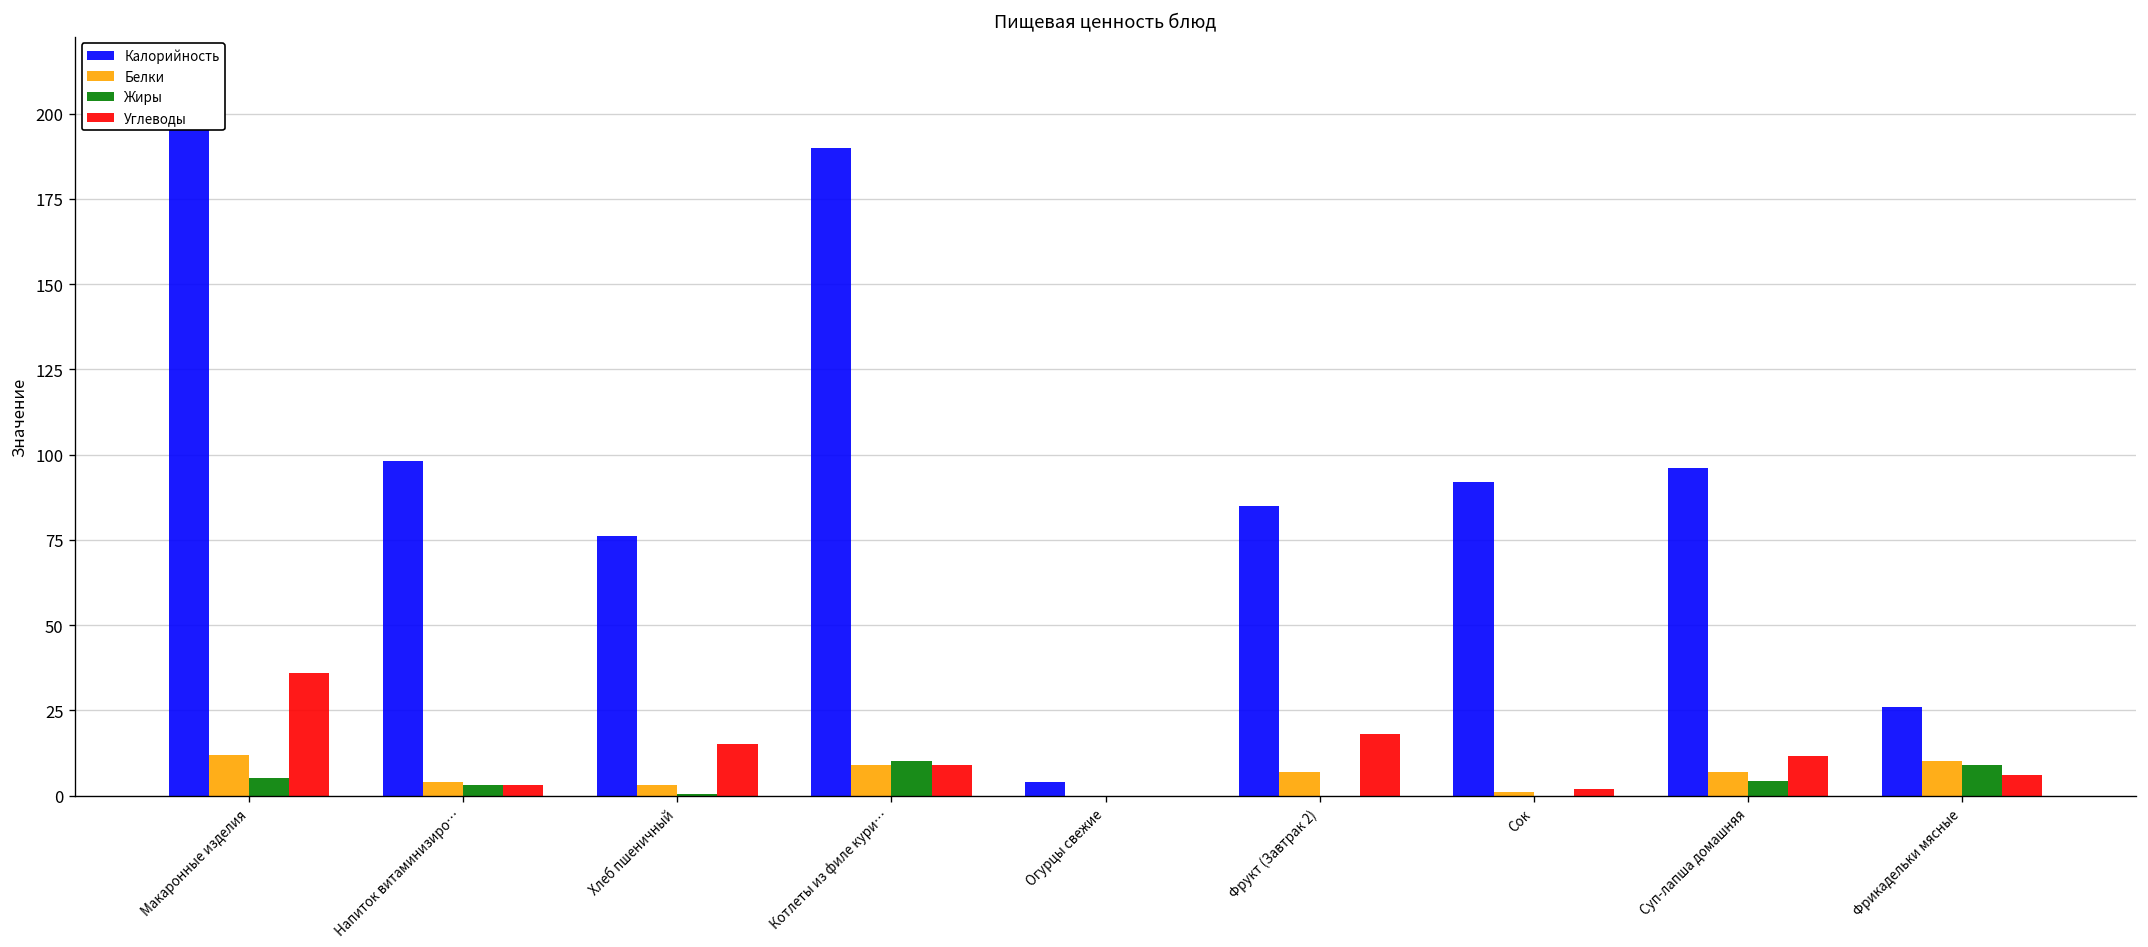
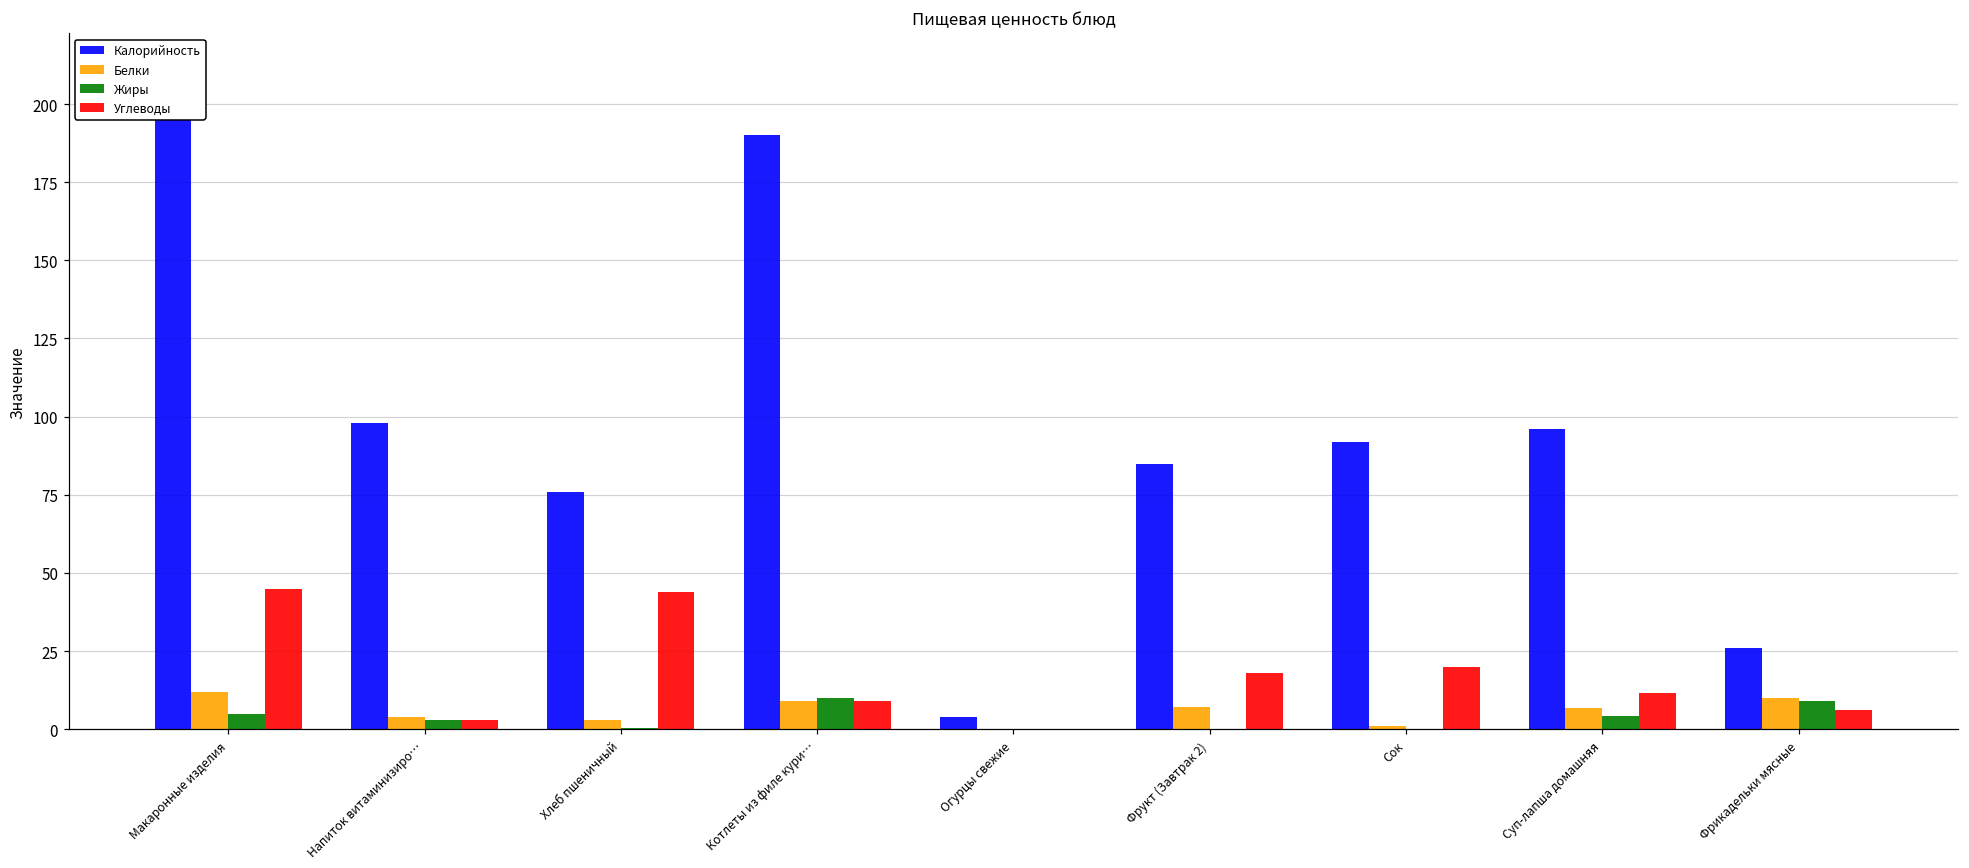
  {
    "Калорийность": {
      "Напиток витаминизиро…": 98,
      "Хлеб пшеничный": 76,
      "Котлеты из филе кури…": 190,
      "Огурцы свежие": 4,
      "Фрукт (Завтрак 2)": 85,
      "Сок": 92,
      "Суп-лапша домашняя": 96,
      "Фрикадельки мясные": 26
    },
    "Белки": {
      "Макаронные изделия": 12,
      "Напиток витаминизиро…": 4,
      "Хлеб пшеничный": 3,
      "Котлеты из филе кури…": 9,
      "Огурцы свежие": 0,
      "Фрукт (Завтрак 2)": 7,
      "Сок": 1,
      "Суп-лапша домашняя": 7,
      "Фрикадельки мясные": 10
    },
    "Жиры": {
      "Макаронные изделия": 5,
      "Напиток витаминизиро…": 3,
      "Котлеты из филе кури…": 10,
      "Огурцы свежие": 0,
      "Фрукт (Завтрак 2)": 0,
      "Сок": 0,
      "Суп-лапша домашняя": 4,
      "Фрикадельки мясные": 9
    },
    "Углеводы": {
-     "Макаронные изделия": 36,
+     "Макаронные изделия": 45,
      "Напиток витаминизиро…": 3,
-     "Хлеб пшеничный": 15,
+     "Хлеб пшеничный": 44,
      "Котлеты из филе кури…": 9,
      "Огурцы свежие": 0,
      "Фрукт (Завтрак 2)": 18,
-     "Сок": 2,
+     "Сок": 20,
      "Суп-лапша домашняя": 12,
      "Фрикадельки мясные": 6
    }
  }
